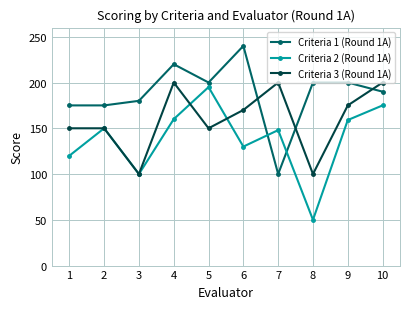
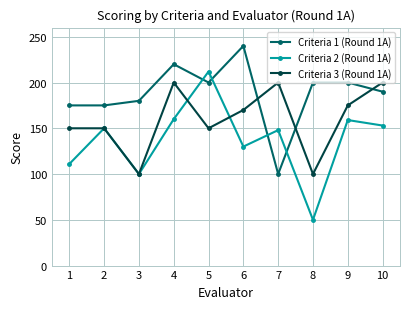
  {
    "Criteria 2 (Round 1A)": {
-     "1": 120,
+     "1": 110,
      "4": 160,
-     "5": 200,
+     "5": 210,
      "6": 130,
      "7": 150,
      "8": 50,
      "9": 160,
-     "10": 180
+     "10": 150
    }
  }
